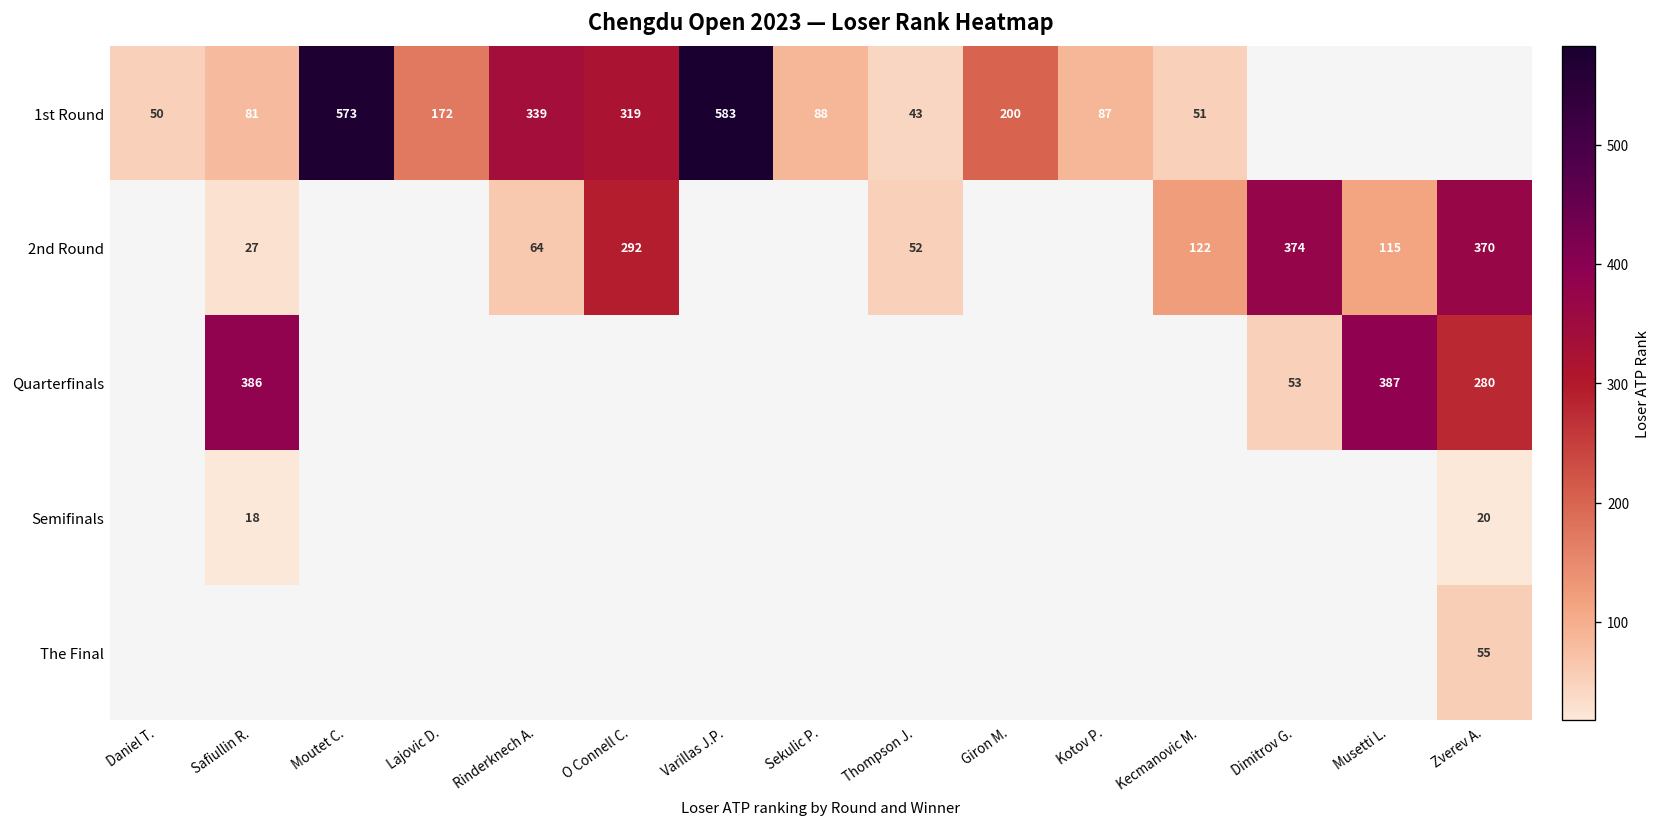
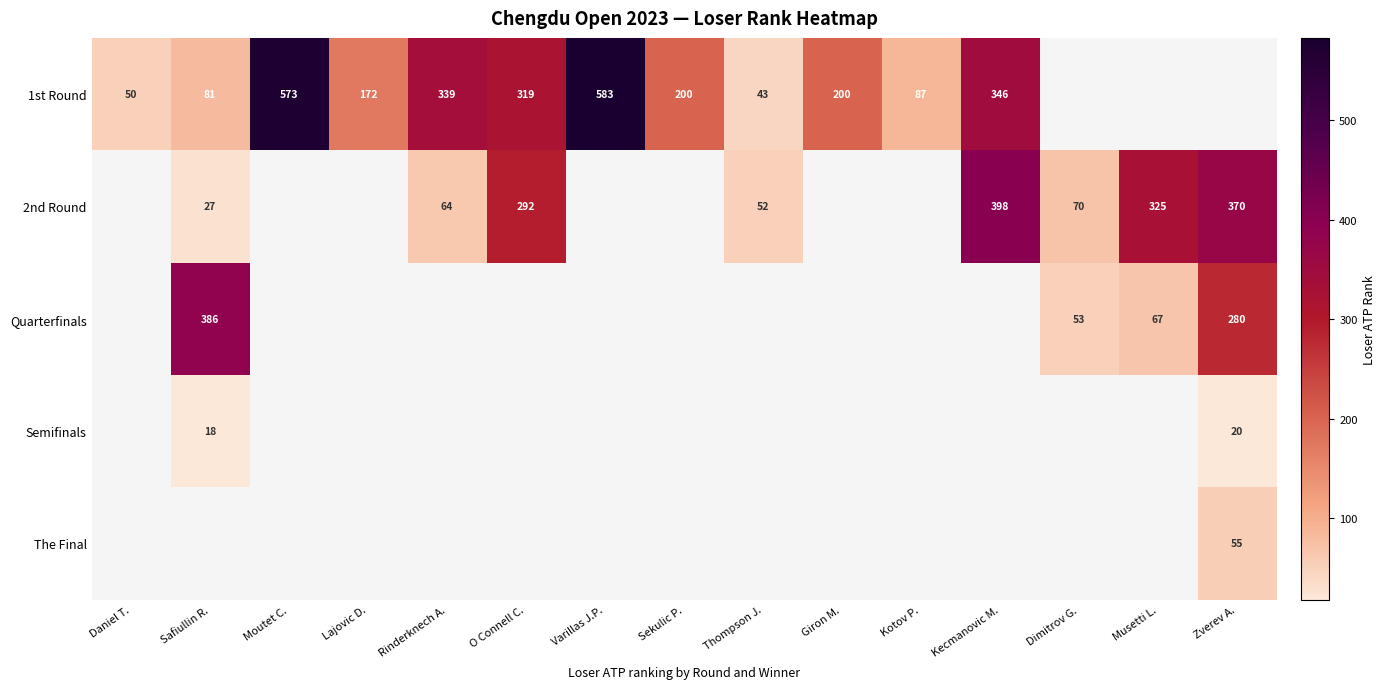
  {
    "1st Round": {
      "Daniel T.": 50,
      "Safiullin R.": 81,
      "Moutet C.": 573,
      "Lajovic D.": 172,
      "Rinderknech A.": 339,
      "O Connell C.": 319,
      "Varillas J.P.": 583,
-     "Sekulic P.": 88,
+     "Sekulic P.": 200,
      "Thompson J.": 43,
      "Giron M.": 200,
      "Kotov P.": 87,
-     "Kecmanovic M.": 51
+     "Kecmanovic M.": 346
    },
    "2nd Round": {
      "Safiullin R.": 27,
      "Rinderknech A.": 64,
      "O Connell C.": 292,
      "Thompson J.": 52,
-     "Kecmanovic M.": 122,
-     "Dimitrov G.": 374,
-     "Musetti L.": 115,
+     "Kecmanovic M.": 398,
+     "Dimitrov G.": 70,
+     "Musetti L.": 325,
      "Zverev A.": 370
    },
    "Quarterfinals": {
      "Safiullin R.": 386,
      "Dimitrov G.": 53,
-     "Musetti L.": 387,
+     "Musetti L.": 67,
      "Zverev A.": 280
    },
    "Semifinals": {
      "Safiullin R.": 18,
      "Zverev A.": 20
    },
    "The Final": {
      "Zverev A.": 55
    }
  }
